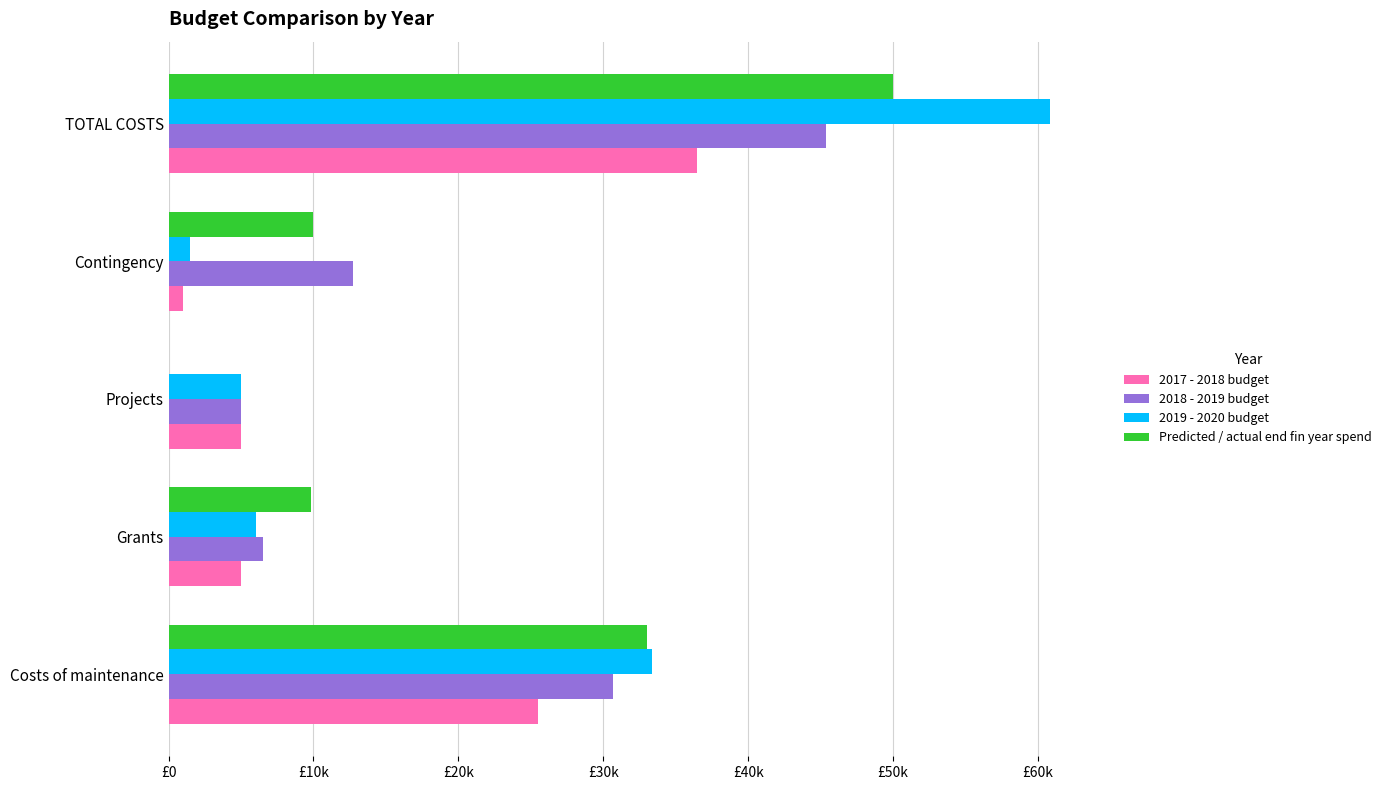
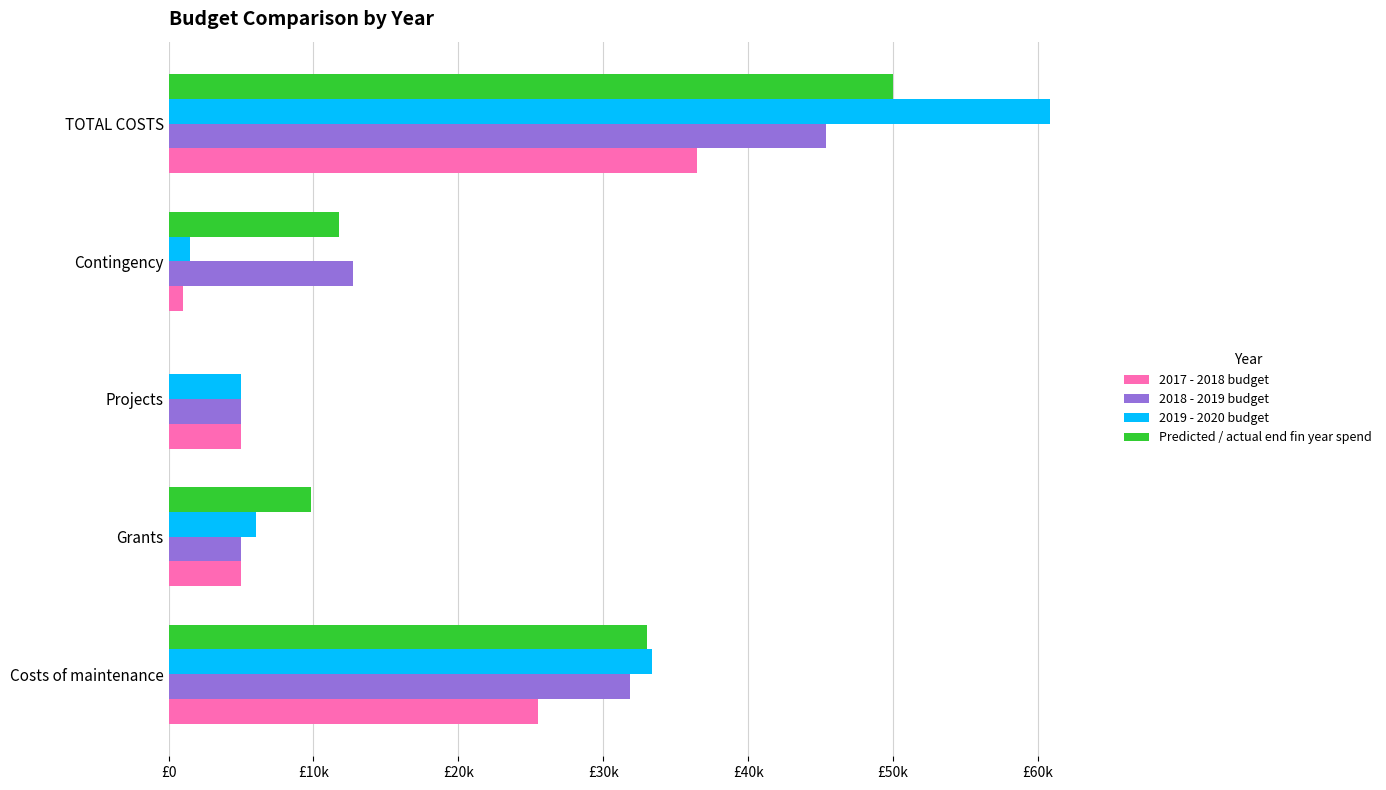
  {
    "2017 - 2018 budget": {
      "TOTAL COSTS": "£36500",
      "Contingency": "£1000",
      "Projects": "£5000",
      "Grants": "£5000",
      "Costs of maintenance": "£25500"
    },
    "2018 - 2019 budget": {
      "TOTAL COSTS": "£45400",
      "Contingency": "£12800",
      "Projects": "£5000",
-     "Grants": "£6500",
-     "Costs of maintenance": "£30700"
+     "Grants": "£5000",
+     "Costs of maintenance": "£31900"
    },
    "2019 - 2020 budget": {
      "TOTAL COSTS": "£60900",
      "Contingency": "£1500",
      "Projects": "£5000",
      "Grants": "£6000",
      "Costs of maintenance": "£33400"
    },
    "Predicted / actual end fin year spend": {
      "TOTAL COSTS": "£50000",
-     "Contingency": "£10000",
+     "Contingency": "£11800",
      "Projects": "£0",
      "Grants": "£9800",
      "Costs of maintenance": "£33000"
    }
  }
